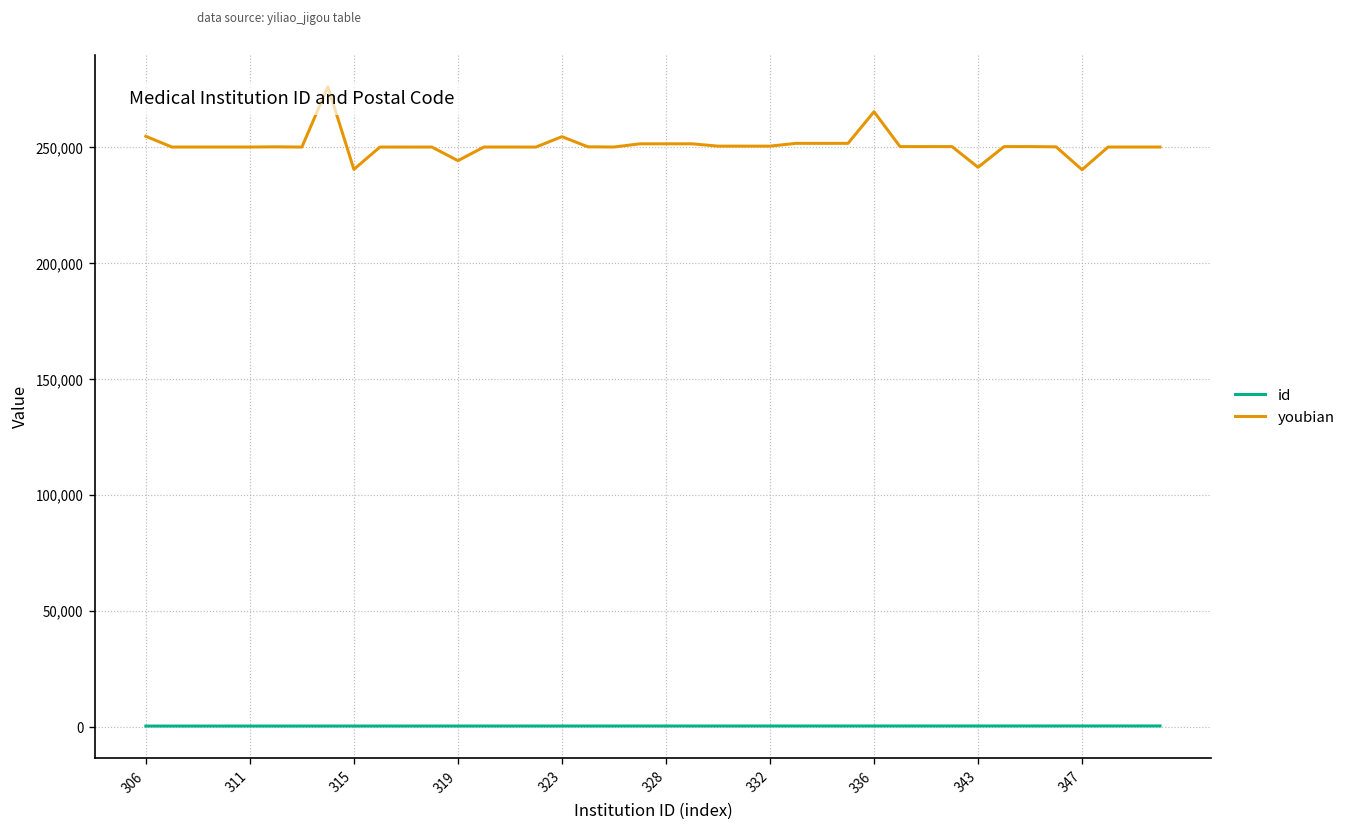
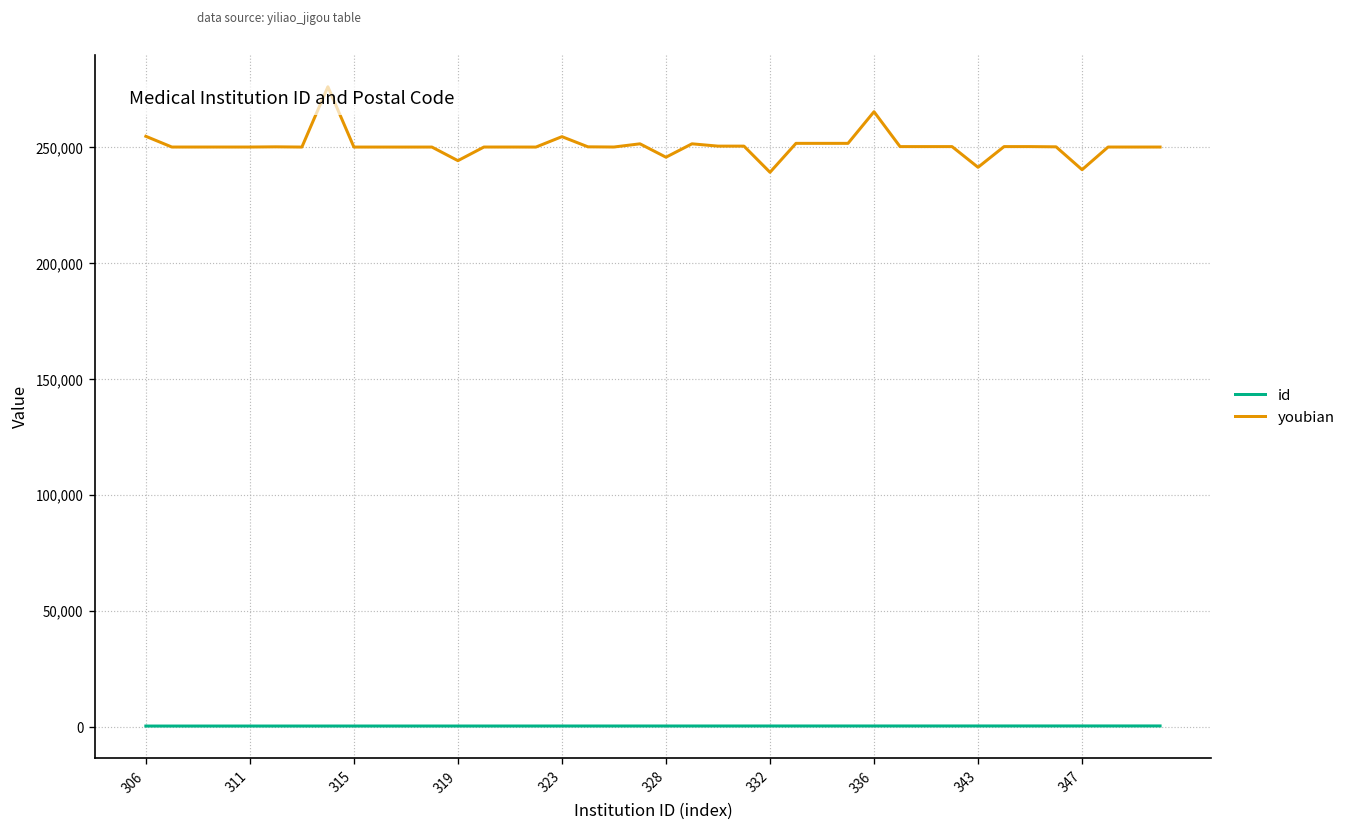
  {
    "id": {
      "306": "0",
      "311": "0",
      "315": "0",
      "319": "0",
      "323": "0",
      "328": "0",
      "332": "0",
      "336": "0",
      "343": "0",
      "347": "0"
    },
    "youbian": {
      "306": "255,000",
      "311": "250,000",
-     "315": "240,000",
+     "315": "250,000",
      "319": "244,000",
      "323": "254,000",
-     "328": "251,000",
-     "332": "250,000",
+     "328": "246,000",
+     "332": "239,000",
      "336": "265,000",
      "343": "241,000",
      "347": "240,000"
    }
  }
